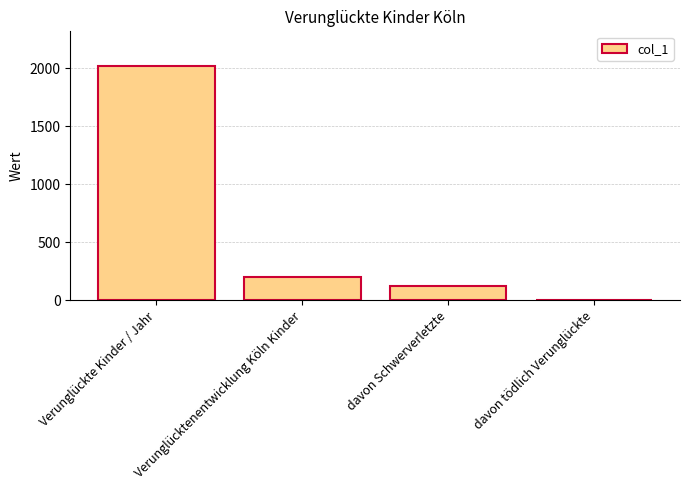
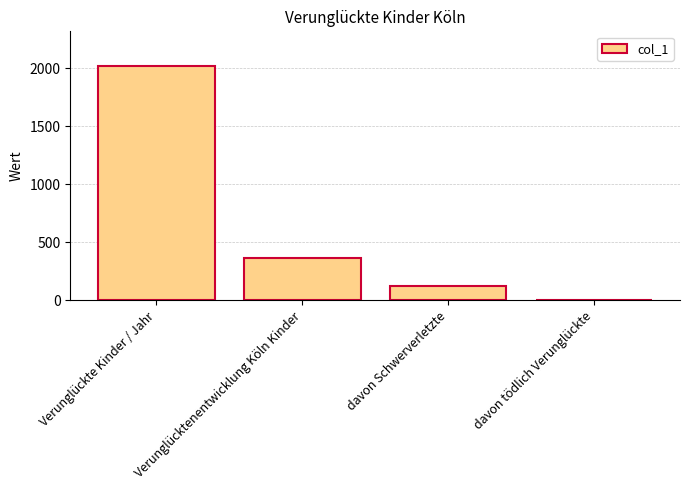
  {
    "Verunglückte Kinder / Jahr": 2020,
-   "Verunglücktenentwicklung Köln Kinder": 200,
+   "Verunglücktenentwicklung Köln Kinder": 370,
    "davon Schwerverletzte": 120,
    "davon tödlich Verunglückte": 0
  }
